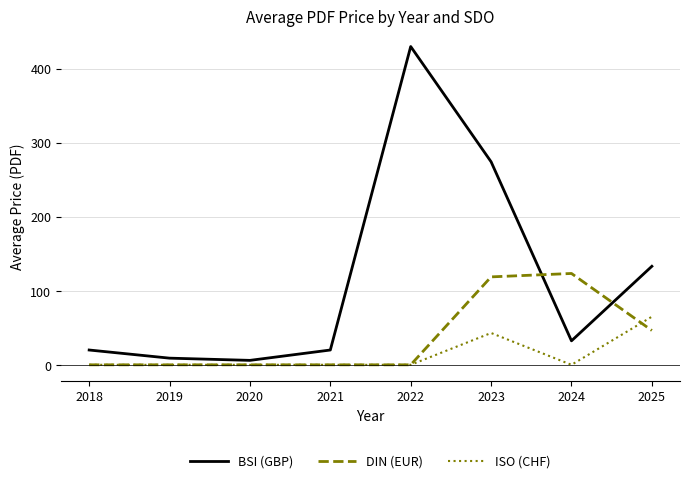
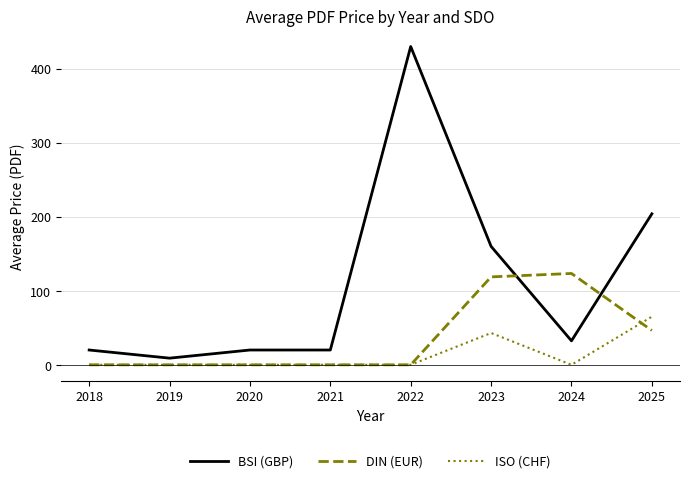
  {
    "BSI (GBP)": {
      "2018": 20,
      "2019": 10,
-     "2020": 10,
+     "2020": 20,
      "2021": 20,
      "2022": 430,
-     "2023": 270,
+     "2023": 160,
      "2024": 30,
-     "2025": 130
+     "2025": 200
    }
  }
